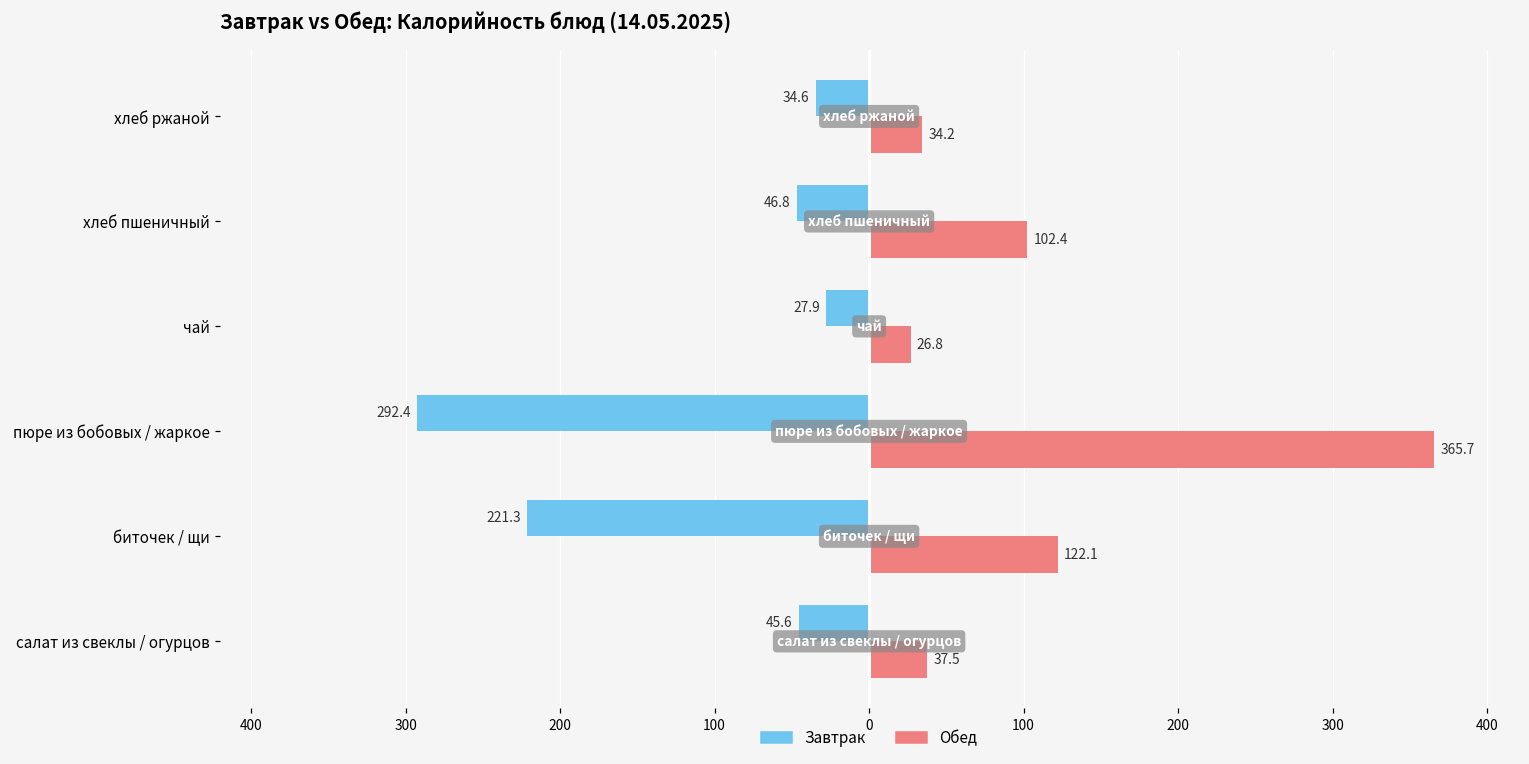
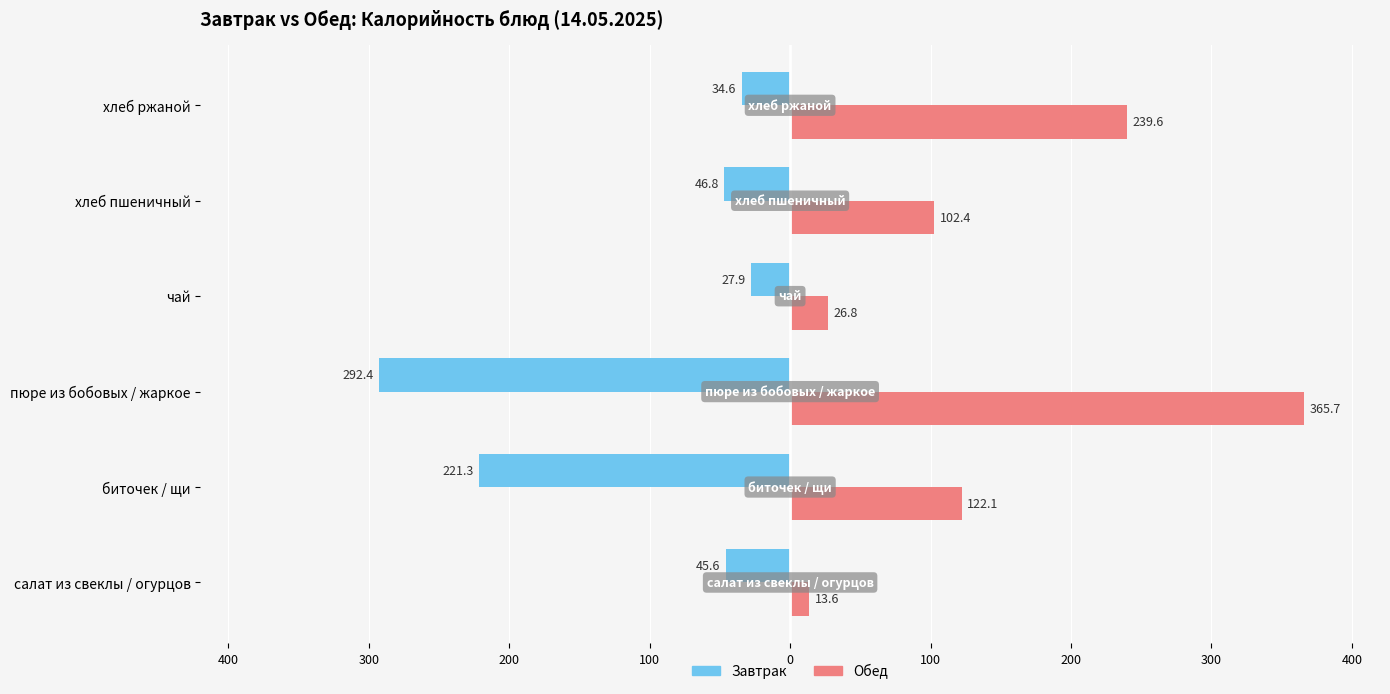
  {
    "Обед": {
-     "хлеб ржаной": 34.2,
+     "хлеб ржаной": 239.6,
      "хлеб пшеничный": 102.4,
      "чай": 26.8,
      "пюре из бобовых / жаркое": 365.7,
      "биточек / щи": 122.1,
-     "салат из свеклы / огурцов": 37.5
+     "салат из свеклы / огурцов": 13.6
    }
  }
